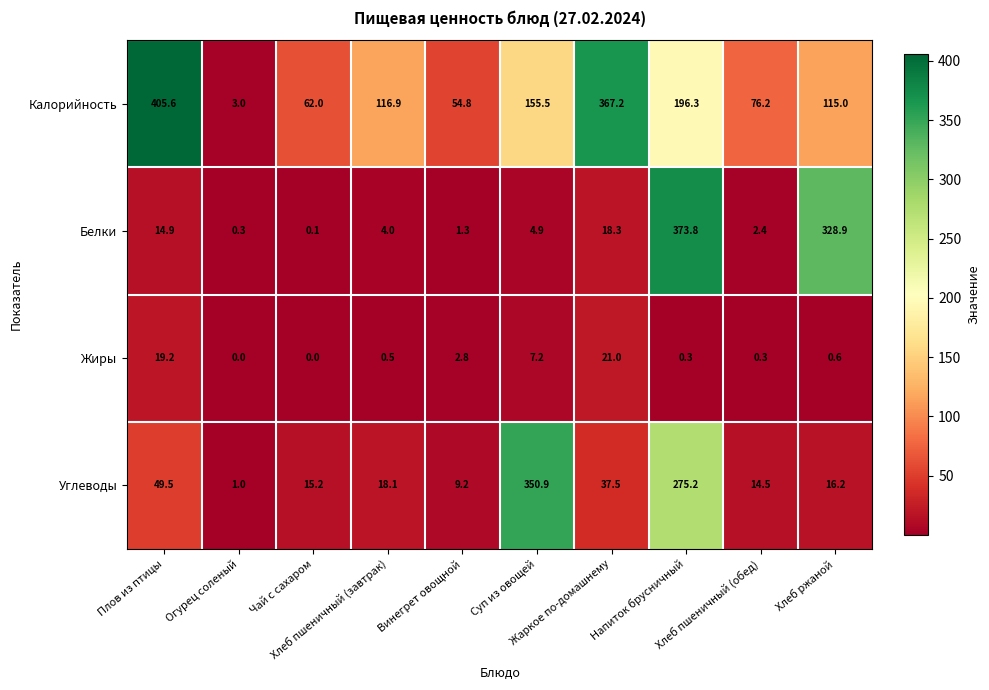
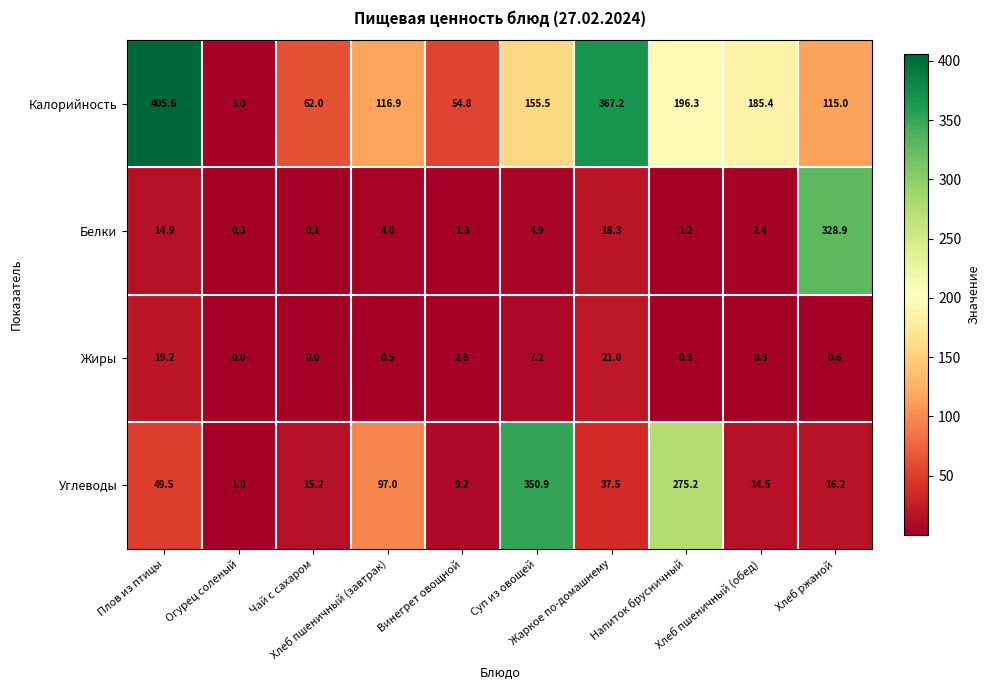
  {
    "Калорийность": {
      "Плов из птицы": 405.6,
      "Огурец соленый": 3.0,
      "Чай с сахаром": 62.0,
      "Хлеб пшеничный (завтрак)": 116.9,
      "Винегрет овощной": 54.8,
      "Суп из овощей": 155.5,
      "Жаркое по-домашнему": 367.2,
      "Напиток брусничный": 196.3,
-     "Хлеб пшеничный (обед)": 76.2,
+     "Хлеб пшеничный (обед)": 185.4,
      "Хлеб ржаной": 115.0
    },
    "Белки": {
      "Плов из птицы": 14.9,
      "Огурец соленый": 0.3,
      "Чай с сахаром": 0.1,
      "Хлеб пшеничный (завтрак)": 4.0,
      "Винегрет овощной": 1.3,
      "Суп из овощей": 4.9,
      "Жаркое по-домашнему": 18.3,
-     "Напиток брусничный": 373.8,
+     "Напиток брусничный": 1.2,
      "Хлеб пшеничный (обед)": 2.4,
      "Хлеб ржаной": 328.9
    },
    "Жиры": {
      "Плов из птицы": 19.2,
      "Огурец соленый": 0.0,
      "Чай с сахаром": 0.0,
      "Хлеб пшеничный (завтрак)": 0.5,
      "Винегрет овощной": 2.8,
      "Суп из овощей": 7.2,
      "Жаркое по-домашнему": 21.0,
      "Напиток брусничный": 0.3,
      "Хлеб пшеничный (обед)": 0.3,
      "Хлеб ржаной": 0.6
    },
    "Углеводы": {
      "Плов из птицы": 49.5,
      "Огурец соленый": 1.0,
      "Чай с сахаром": 15.2,
-     "Хлеб пшеничный (завтрак)": 18.1,
+     "Хлеб пшеничный (завтрак)": 97.0,
      "Винегрет овощной": 9.2,
      "Суп из овощей": 350.9,
      "Жаркое по-домашнему": 37.5,
      "Напиток брусничный": 275.2,
      "Хлеб пшеничный (обед)": 14.5,
      "Хлеб ржаной": 16.2
    }
  }
